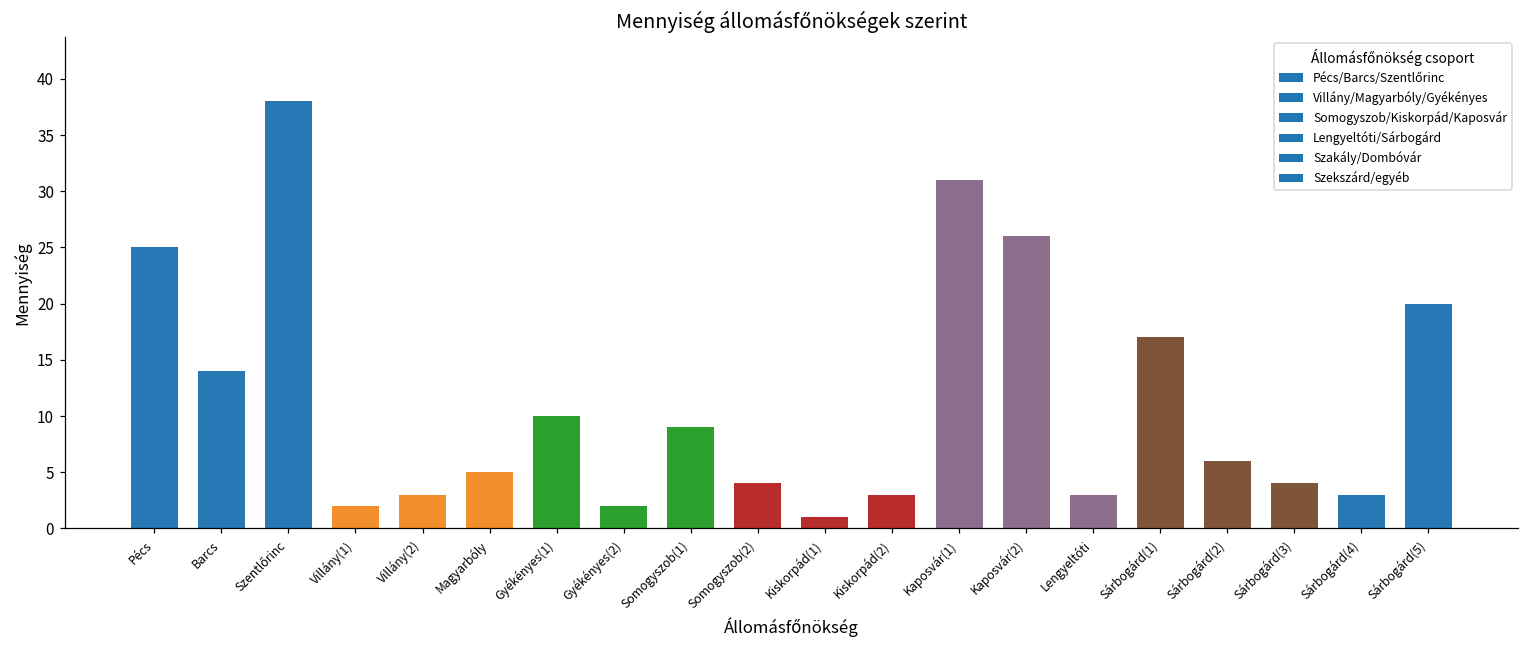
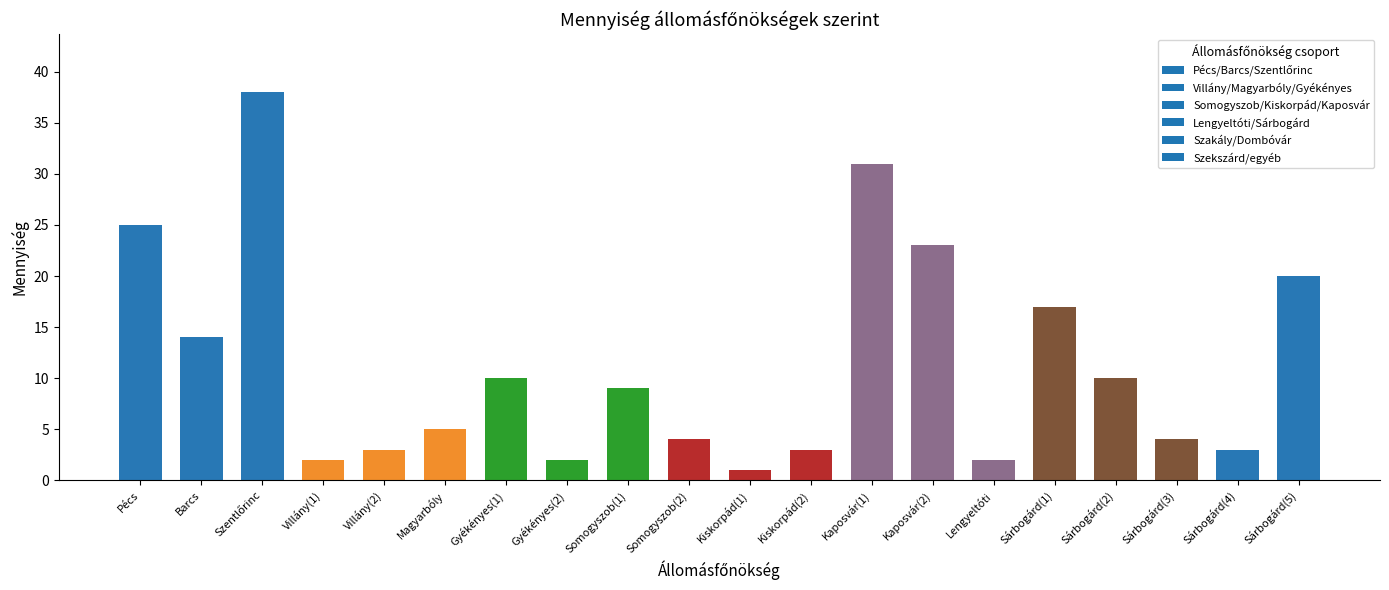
  {
    "Pécs": 25,
    "Barcs": 14,
    "Szentlőrinc": 38,
    "Villány(1)": 2,
    "Villány(2)": 3,
    "Magyarbóly": 5,
    "Gyékényes(1)": 10,
    "Gyékényes(2)": 2,
    "Somogyszob(1)": 9,
    "Somogyszob(2)": 4,
    "Kiskorpád(1)": 1,
    "Kiskorpád(2)": 3,
    "Kaposvár(1)": 31,
-   "Kaposvár(2)": 26,
-   "Lengyeltóti": 3,
+   "Kaposvár(2)": 23,
+   "Lengyeltóti": 2,
    "Sárbogárd(1)": 17,
-   "Sárbogárd(2)": 6,
+   "Sárbogárd(2)": 10,
    "Sárbogárd(3)": 4,
    "Sárbogárd(4)": 3,
    "Sárbogárd(5)": 20
  }
